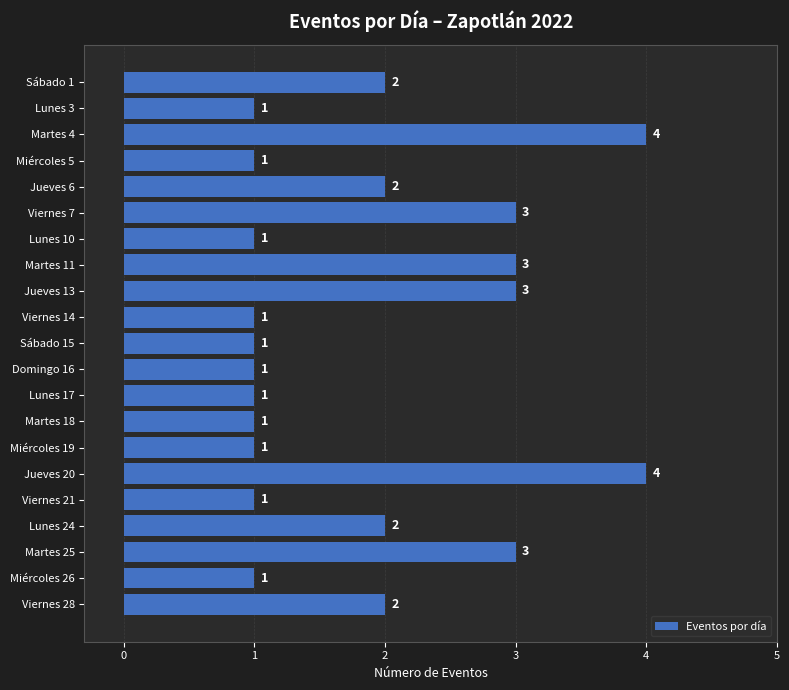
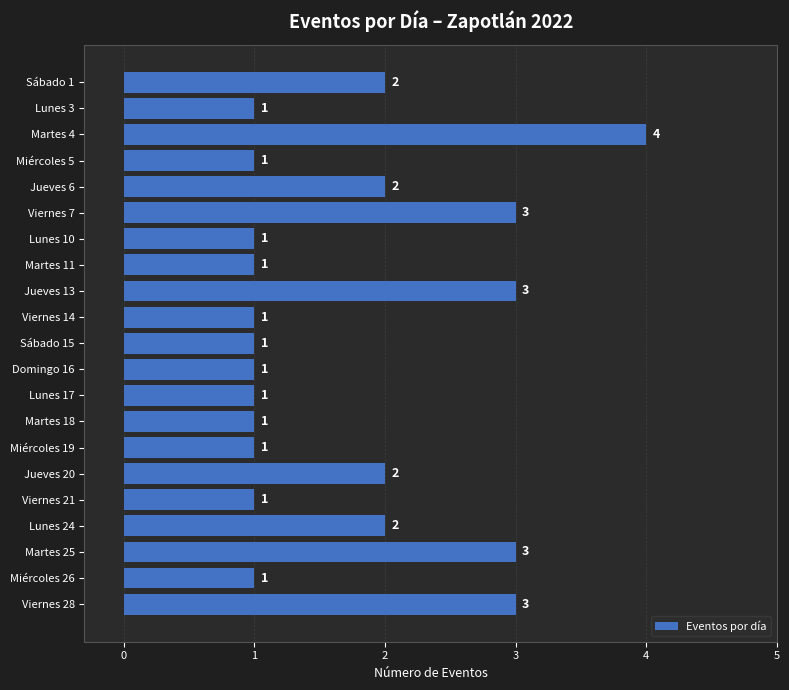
  {
    "Sábado 1": 2,
    "Lunes 3": 1,
    "Martes 4": 4,
    "Miércoles 5": 1,
    "Jueves 6": 2,
    "Viernes 7": 3,
    "Lunes 10": 1,
-   "Martes 11": 3,
+   "Martes 11": 1,
    "Jueves 13": 3,
    "Viernes 14": 1,
    "Sábado 15": 1,
    "Domingo 16": 1,
    "Lunes 17": 1,
    "Martes 18": 1,
    "Miércoles 19": 1,
-   "Jueves 20": 4,
+   "Jueves 20": 2,
    "Viernes 21": 1,
    "Lunes 24": 2,
    "Martes 25": 3,
    "Miércoles 26": 1,
-   "Viernes 28": 2
+   "Viernes 28": 3
  }
